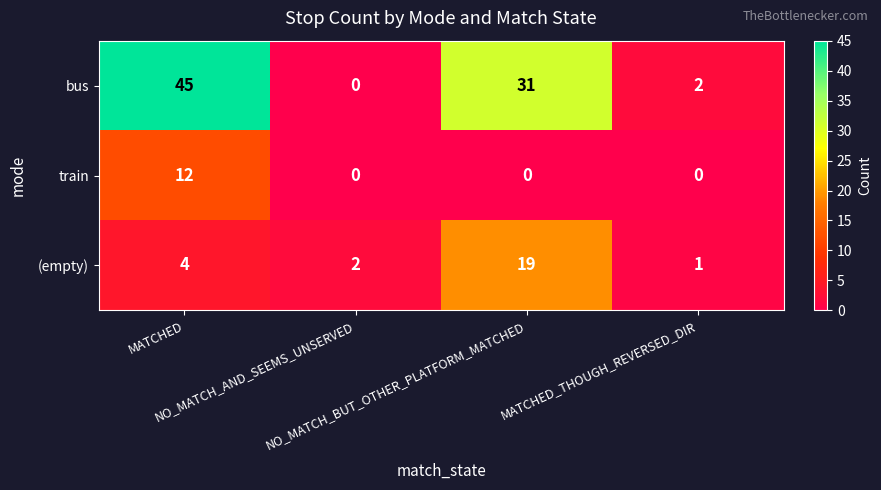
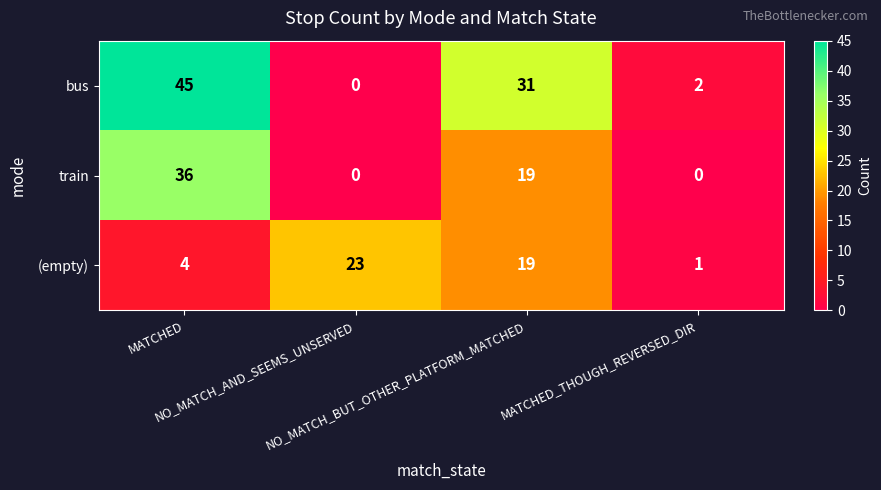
  {
    "bus": {
      "MATCHED": 45,
      "NO_MATCH_AND_SEEMS_UNSERVED": 0,
      "NO_MATCH_BUT_OTHER_PLATFORM_MATCHED": 31,
      "MATCHED_THOUGH_REVERSED_DIR": 2
    },
    "train": {
-     "MATCHED": 12,
+     "MATCHED": 36,
      "NO_MATCH_AND_SEEMS_UNSERVED": 0,
-     "NO_MATCH_BUT_OTHER_PLATFORM_MATCHED": 0,
+     "NO_MATCH_BUT_OTHER_PLATFORM_MATCHED": 19,
      "MATCHED_THOUGH_REVERSED_DIR": 0
    },
    "(empty)": {
      "MATCHED": 4,
-     "NO_MATCH_AND_SEEMS_UNSERVED": 2,
+     "NO_MATCH_AND_SEEMS_UNSERVED": 23,
      "NO_MATCH_BUT_OTHER_PLATFORM_MATCHED": 19,
      "MATCHED_THOUGH_REVERSED_DIR": 1
    }
  }
